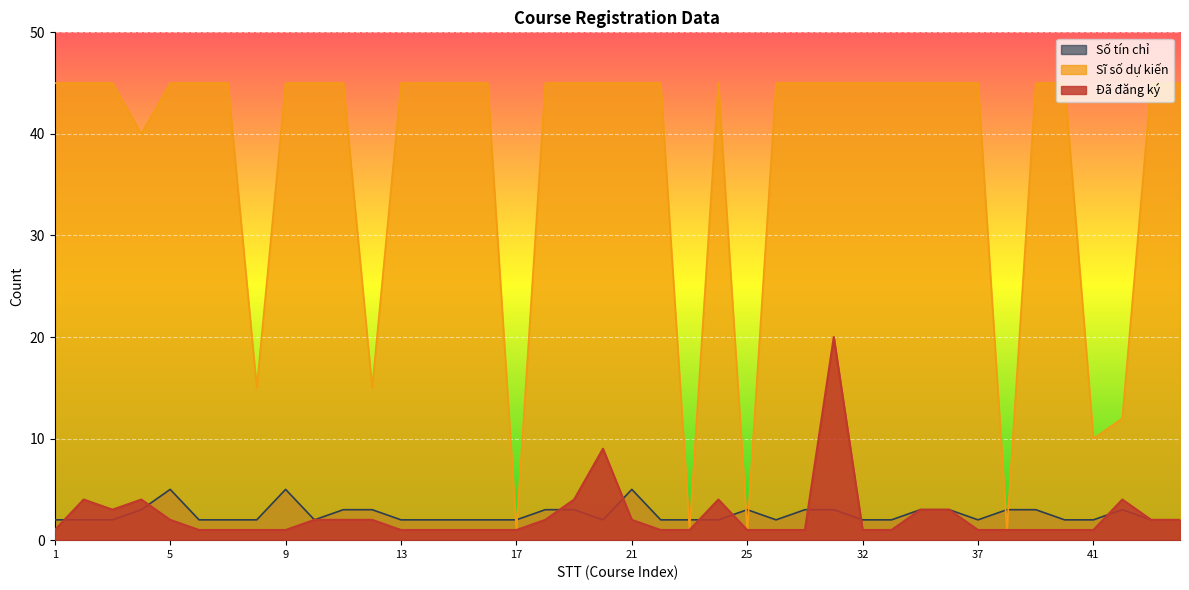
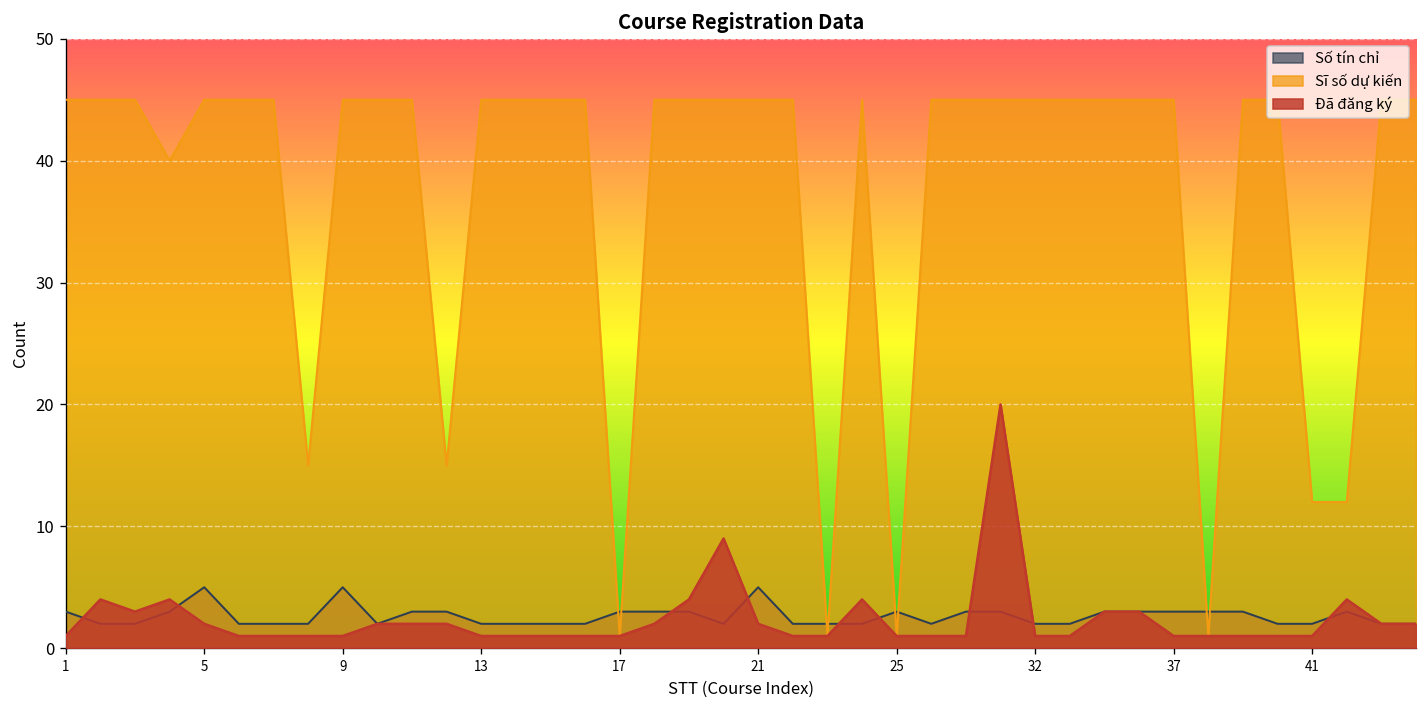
  {
    "Số tín chỉ": {
-     "1": 2,
+     "1": 3,
      "5": 5,
      "9": 5,
      "13": 2,
-     "17": 2,
+     "17": 3,
      "21": 5,
      "25": 3,
      "32": 2,
-     "37": 2,
+     "37": 3,
      "41": 2
    },
    "Sĩ số dự kiến": {
      "1": 45,
      "5": 45,
      "9": 45,
      "13": 45,
      "21": 45,
      "32": 45,
      "37": 45,
-     "41": 10
+     "41": 12
    },
    "Đã đăng ký": {
      "1": 1,
      "5": 2,
      "9": 1,
      "13": 1,
      "21": 2,
      "32": 1,
      "37": 1,
      "41": 1
    }
  }
